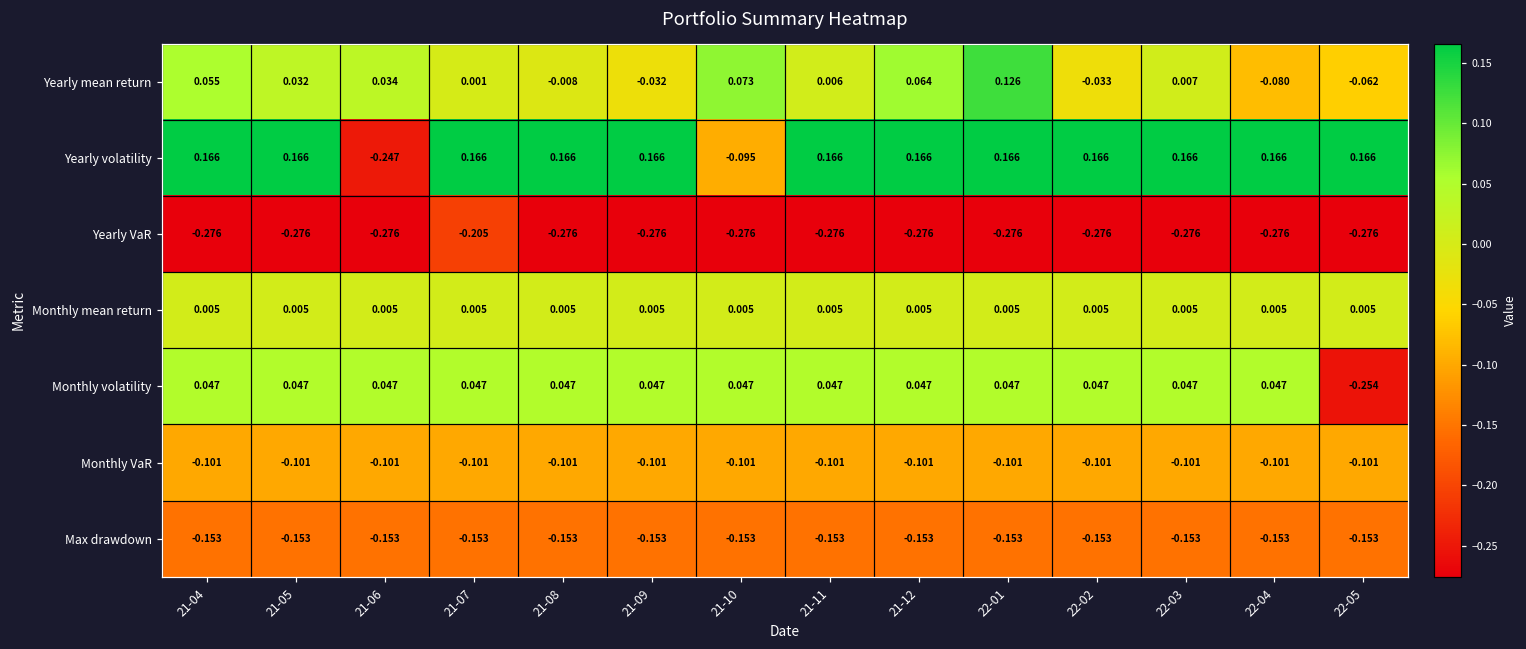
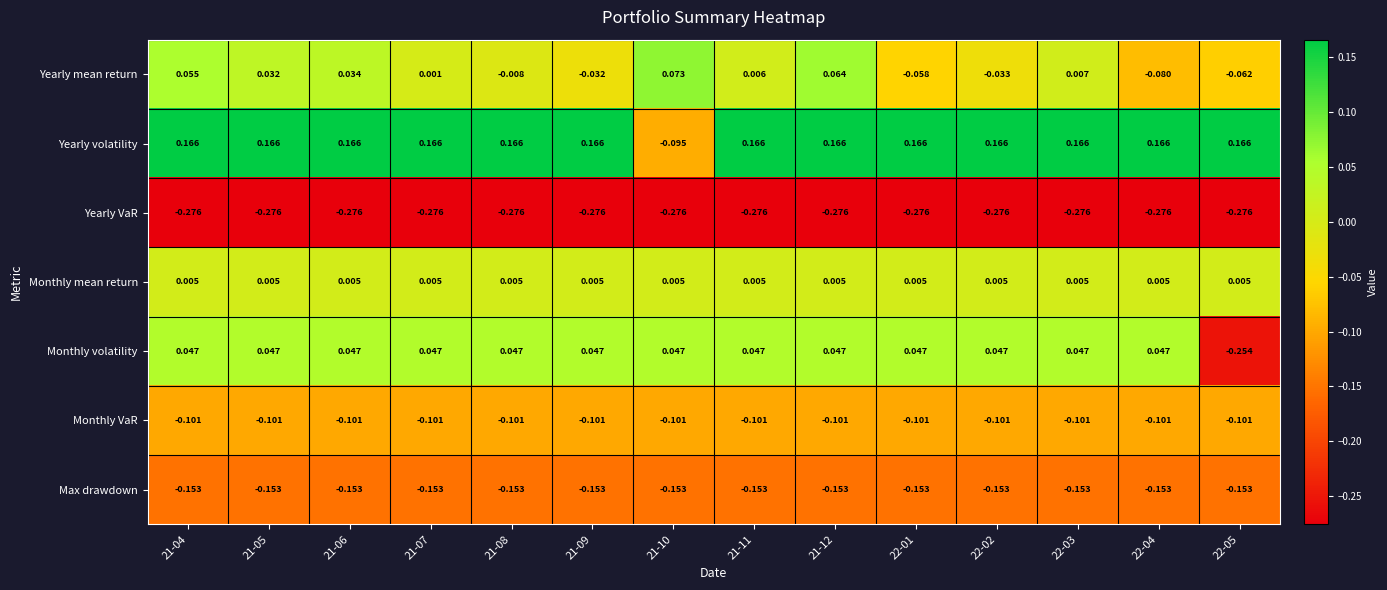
  {
    "Yearly mean return": {
      "21-04": 0.055,
      "21-05": 0.032,
      "21-06": 0.034,
      "21-07": 0.001,
      "21-08": -0.008,
      "21-09": -0.032,
      "21-10": 0.073,
      "21-11": 0.006,
      "21-12": 0.064,
-     "22-01": 0.126,
+     "22-01": -0.058,
      "22-02": -0.033,
      "22-03": 0.007,
      "22-04": -0.080,
      "22-05": -0.062
    },
    "Yearly volatility": {
      "21-04": 0.166,
      "21-05": 0.166,
-     "21-06": -0.247,
+     "21-06": 0.166,
      "21-07": 0.166,
      "21-08": 0.166,
      "21-09": 0.166,
      "21-10": -0.095,
      "21-11": 0.166,
      "21-12": 0.166,
      "22-01": 0.166,
      "22-02": 0.166,
      "22-03": 0.166,
      "22-04": 0.166,
      "22-05": 0.166
    },
    "Yearly VaR": {
      "21-04": -0.276,
      "21-05": -0.276,
      "21-06": -0.276,
-     "21-07": -0.205,
+     "21-07": -0.276,
      "21-08": -0.276,
      "21-09": -0.276,
      "21-10": -0.276,
      "21-11": -0.276,
      "21-12": -0.276,
      "22-01": -0.276,
      "22-02": -0.276,
      "22-03": -0.276,
      "22-04": -0.276,
      "22-05": -0.276
    },
    "Monthly mean return": {
      "21-04": 0.005,
      "21-05": 0.005,
      "21-06": 0.005,
      "21-07": 0.005,
      "21-08": 0.005,
      "21-09": 0.005,
      "21-10": 0.005,
      "21-11": 0.005,
      "21-12": 0.005,
      "22-01": 0.005,
      "22-02": 0.005,
      "22-03": 0.005,
      "22-04": 0.005,
      "22-05": 0.005
    },
    "Monthly volatility": {
      "21-04": 0.047,
      "21-05": 0.047,
      "21-06": 0.047,
      "21-07": 0.047,
      "21-08": 0.047,
      "21-09": 0.047,
      "21-10": 0.047,
      "21-11": 0.047,
      "21-12": 0.047,
      "22-01": 0.047,
      "22-02": 0.047,
      "22-03": 0.047,
      "22-04": 0.047,
      "22-05": -0.254
    },
    "Monthly VaR": {
      "21-04": -0.101,
      "21-05": -0.101,
      "21-06": -0.101,
      "21-07": -0.101,
      "21-08": -0.101,
      "21-09": -0.101,
      "21-10": -0.101,
      "21-11": -0.101,
      "21-12": -0.101,
      "22-01": -0.101,
      "22-02": -0.101,
      "22-03": -0.101,
      "22-04": -0.101,
      "22-05": -0.101
    },
    "Max drawdown": {
      "21-04": -0.153,
      "21-05": -0.153,
      "21-06": -0.153,
      "21-07": -0.153,
      "21-08": -0.153,
      "21-09": -0.153,
      "21-10": -0.153,
      "21-11": -0.153,
      "21-12": -0.153,
      "22-01": -0.153,
      "22-02": -0.153,
      "22-03": -0.153,
      "22-04": -0.153,
      "22-05": -0.153
    }
  }
